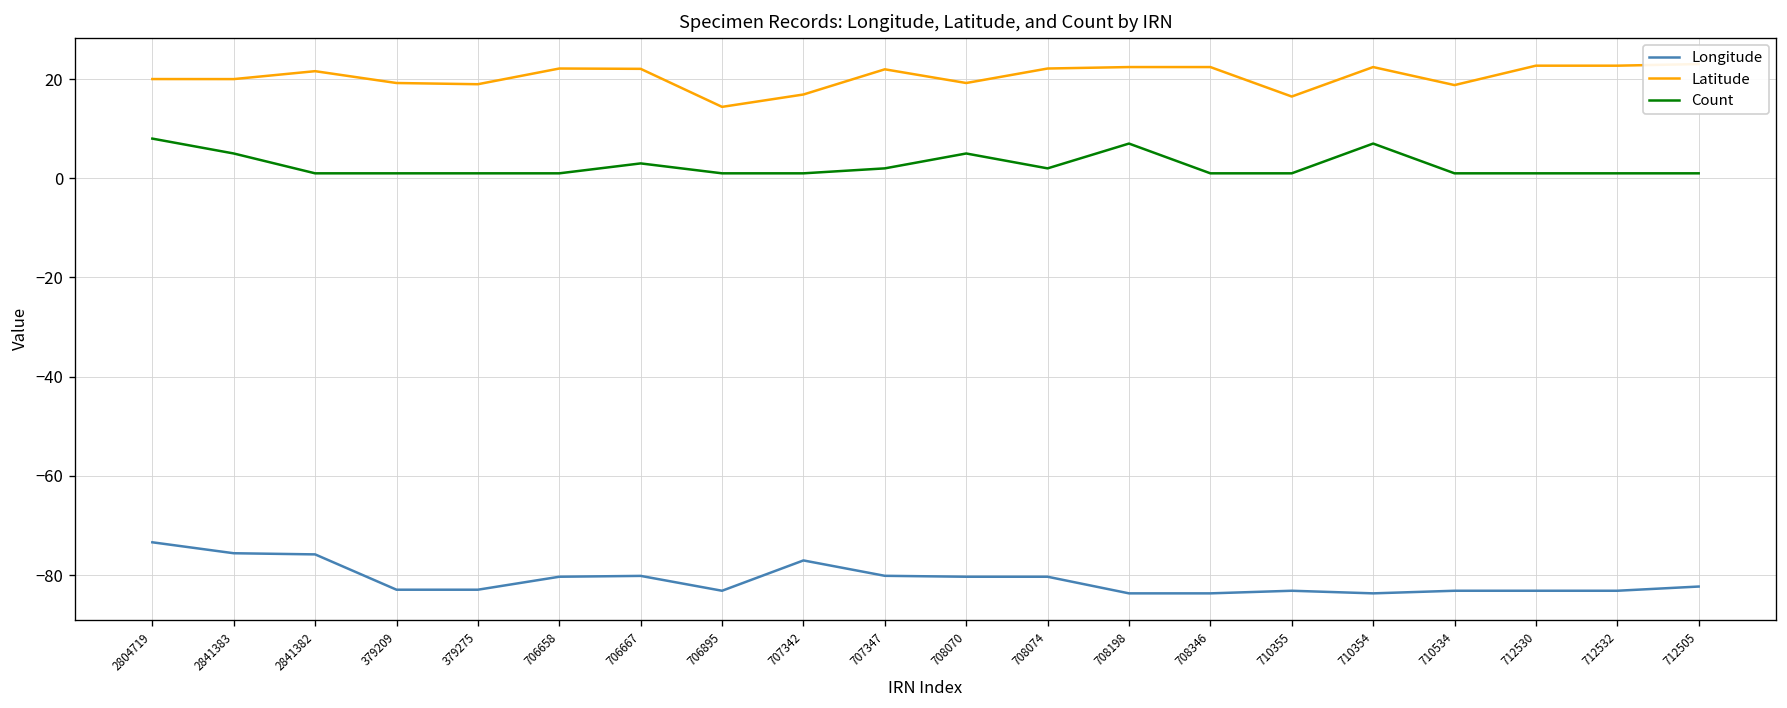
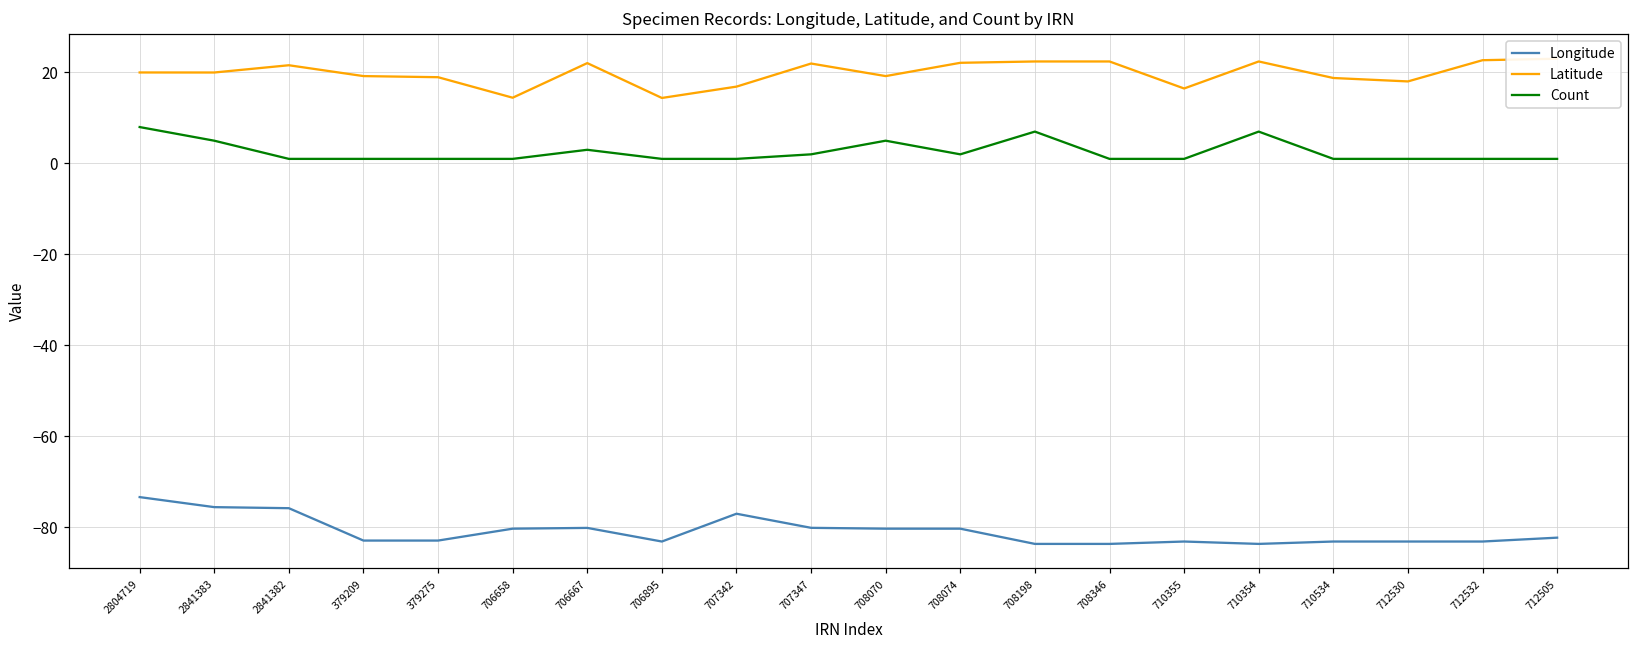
  {
    "Longitude": {
      "2804719": -73,
      "2841383": -76,
      "2841382": -76,
      "379209": -83,
      "379275": -83,
      "706658": -80,
      "706667": -80,
      "706895": -83,
      "707342": -77,
      "707347": -80,
      "708070": -80,
      "708074": -80,
      "708198": -84,
      "708346": -84,
      "710355": -83,
      "710354": -84,
      "710534": -83,
      "712530": -83,
      "712532": -83,
      "712505": -82
    },
    "Latitude": {
      "2804719": 20,
      "2841383": 20,
      "2841382": 22,
      "379209": 19,
      "379275": 19,
-     "706658": 22,
+     "706658": 14,
      "706667": 22,
      "706895": 14,
      "707342": 17,
      "707347": 22,
      "708070": 19,
      "708074": 22,
      "708198": 22,
      "708346": 22,
      "710355": 16,
      "710354": 22,
      "710534": 19,
-     "712530": 23,
+     "712530": 18,
      "712532": 23
    },
    "Count": {
      "2804719": 8,
      "2841383": 5,
      "2841382": 1,
      "379209": 1,
      "379275": 1,
      "706658": 1,
      "706667": 3,
      "706895": 1,
      "707342": 1,
      "707347": 2,
      "708070": 5,
      "708074": 2,
      "708198": 7,
      "708346": 1,
      "710355": 1,
      "710354": 7,
      "710534": 1,
      "712530": 1,
      "712532": 1,
      "712505": 1
    }
  }
